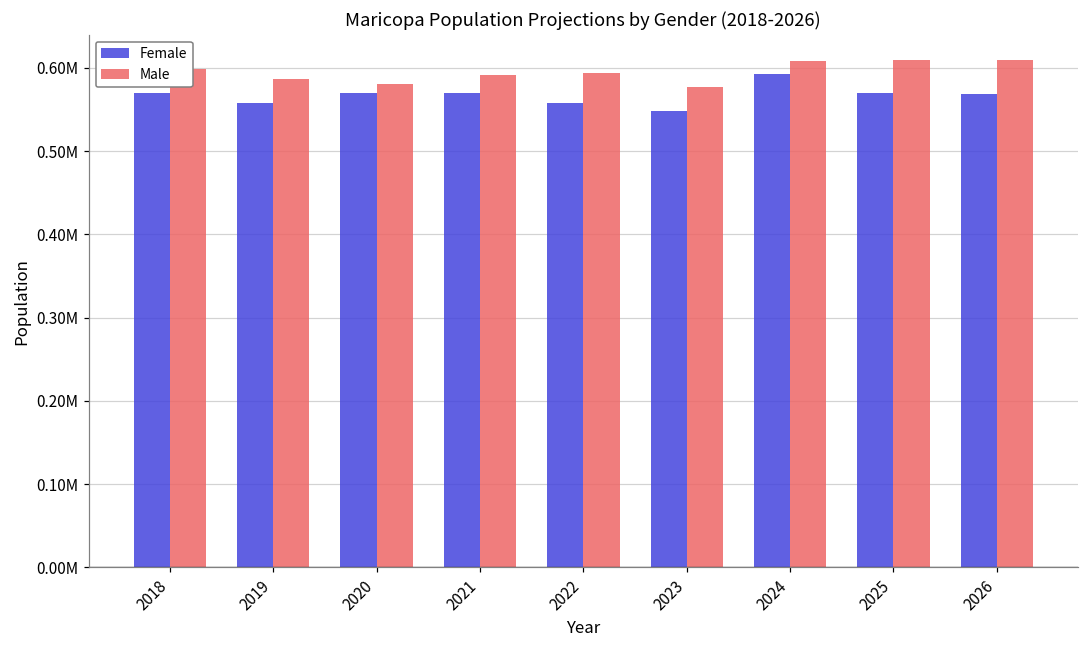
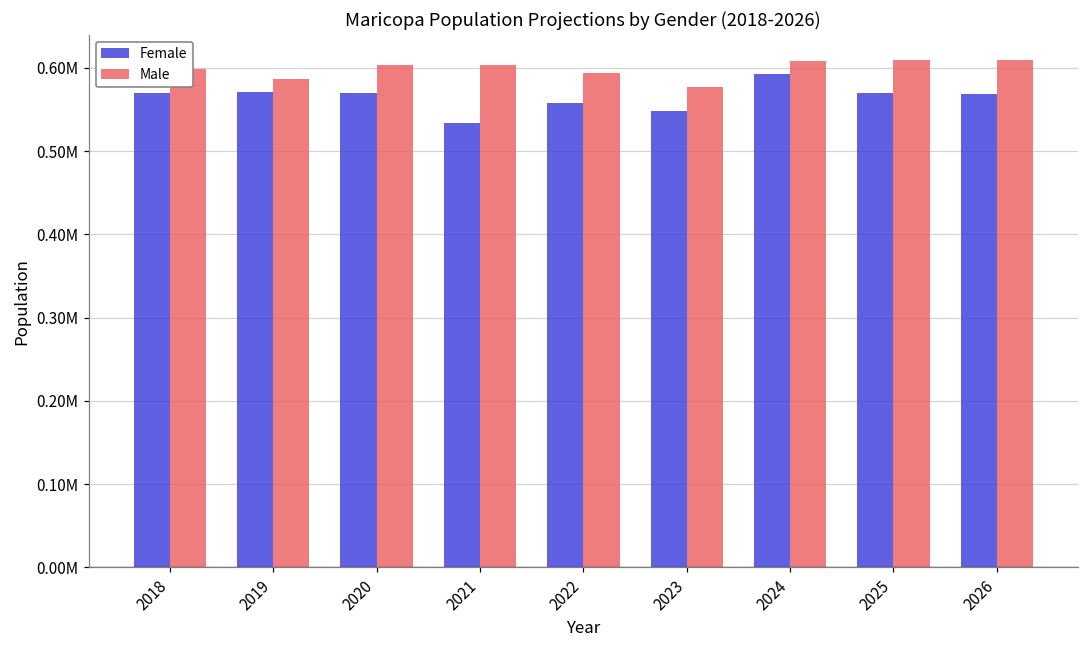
  {
    "Female": {
      "2018": 570000,
-     "2019": 560000,
+     "2019": 570000,
      "2020": 570000,
-     "2021": 570000,
+     "2021": 530000,
      "2022": 560000,
      "2023": 550000,
      "2024": 590000,
      "2025": 570000,
      "2026": 570000
    },
    "Male": {
      "2019": 590000,
-     "2020": 580000,
-     "2021": 590000,
+     "2020": 600000,
+     "2021": 600000,
      "2022": 590000,
      "2023": 580000,
      "2024": 610000,
      "2025": 610000,
      "2026": 610000
    }
  }
